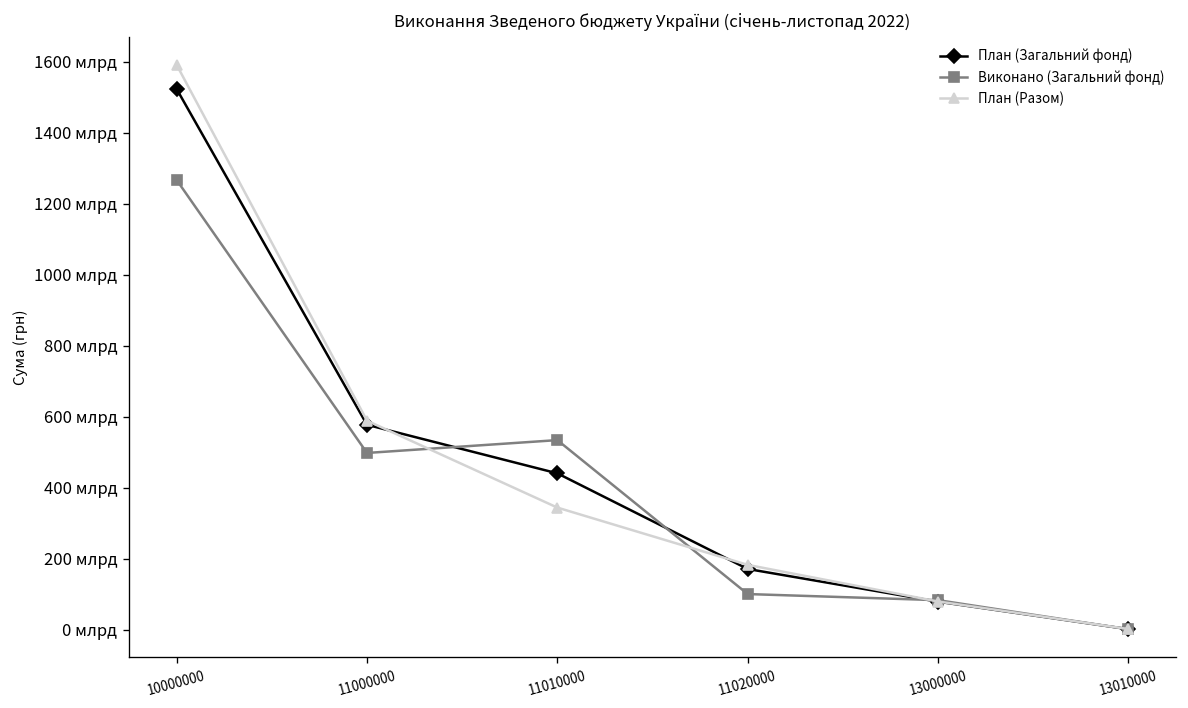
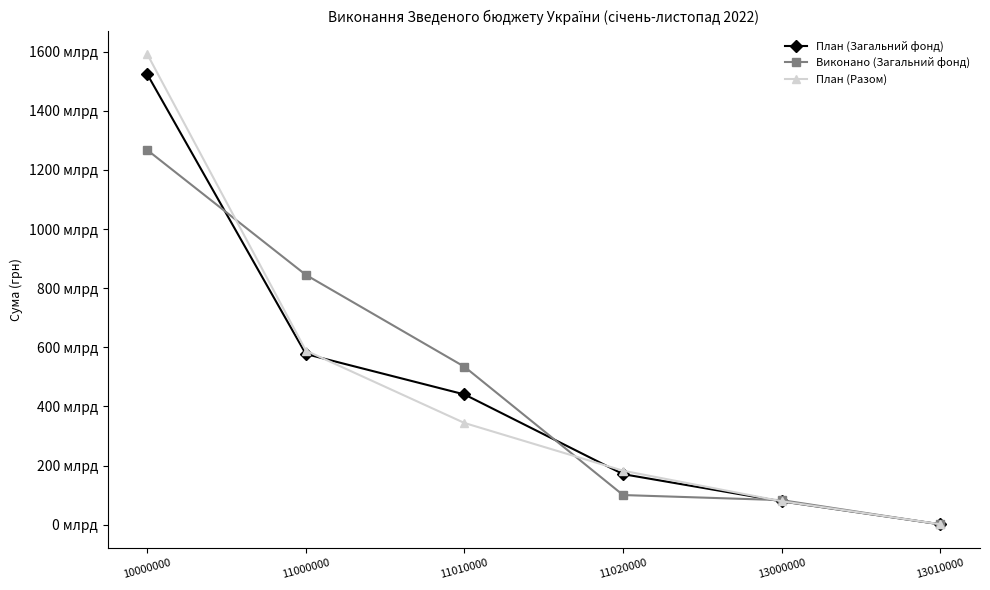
  {
    "План (Загальний фонд)": {
      "10000000": "1520 млрд",
      "11000000": "580 млрд",
      "11010000": "440 млрд",
      "11020000": "170 млрд"
    },
    "Виконано (Загальний фонд)": {
      "10000000": "1270 млрд",
-     "11000000": "500 млрд",
+     "11000000": "840 млрд",
      "11010000": "530 млрд",
      "11020000": "100 млрд"
    },
    "План (Разом)": {
      "10000000": "1590 млрд",
      "11000000": "590 млрд",
      "11010000": "340 млрд",
      "11020000": "180 млрд"
    }
  }
